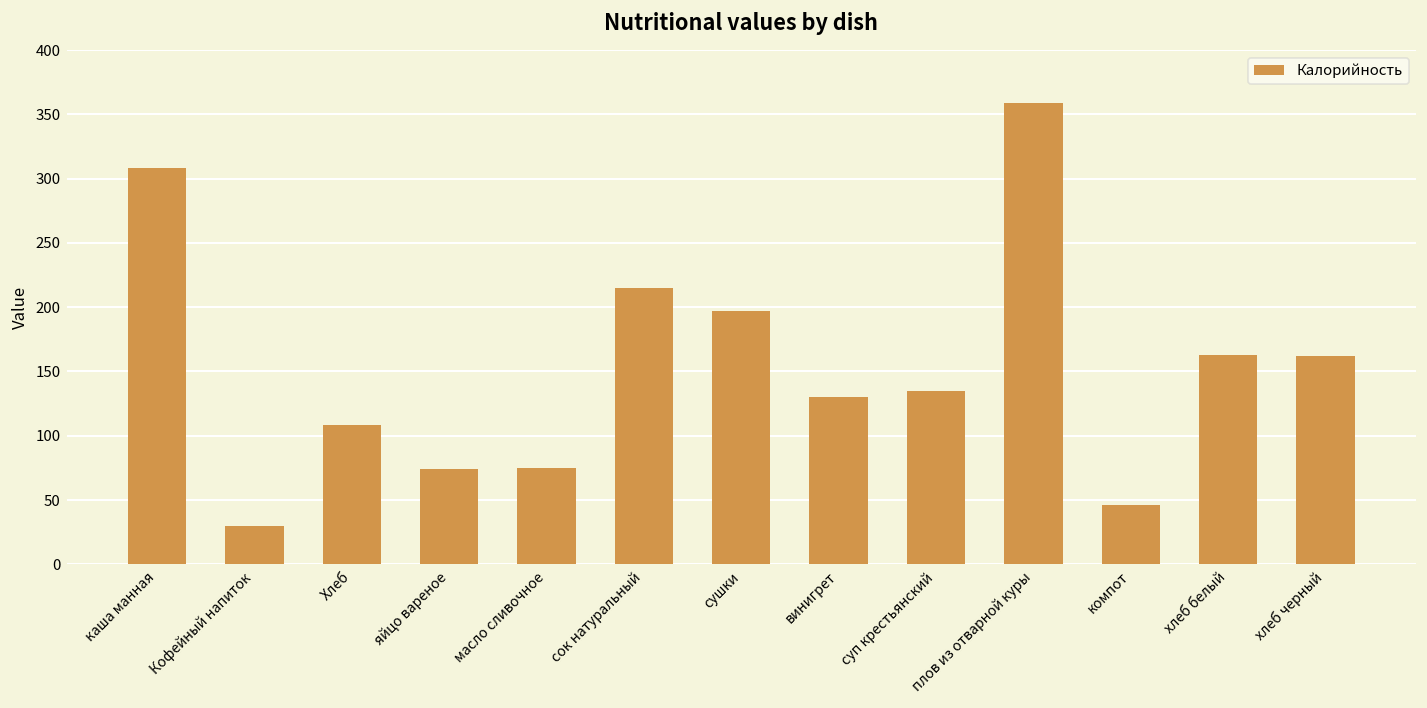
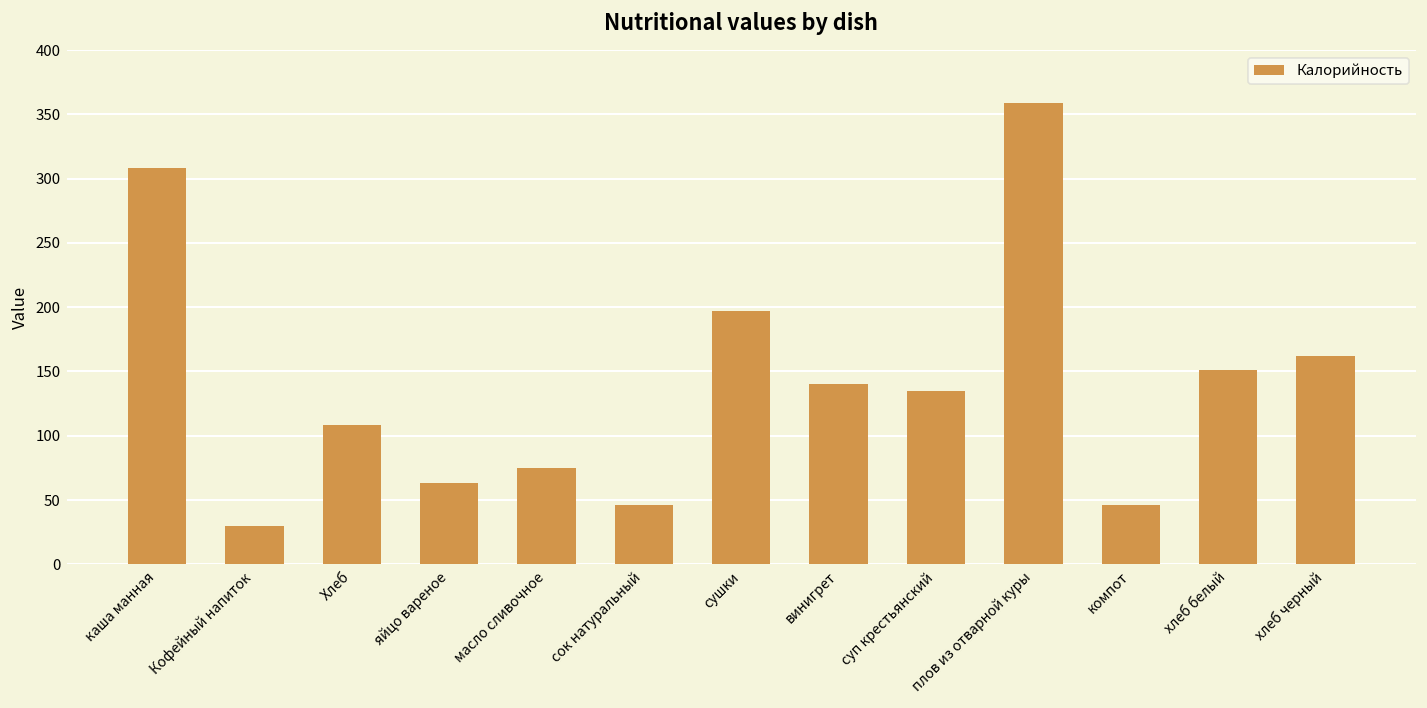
  {
    "каша манная": 308,
    "Кофейный напиток": 30,
    "Хлеб": 109,
-   "яйцо вареное": 74,
+   "яйцо вареное": 63,
    "масло сливочное": 75,
-   "сок натуральный": 215,
+   "сок натуральный": 46,
    "сушки": 197,
-   "винигрет": 130,
+   "винигрет": 140,
    "суп крестьянский": 135,
    "плов из отварной куры": 359,
    "компот": 46,
-   "хлеб белый": 163,
+   "хлеб белый": 151,
    "хлеб черный": 162
  }
